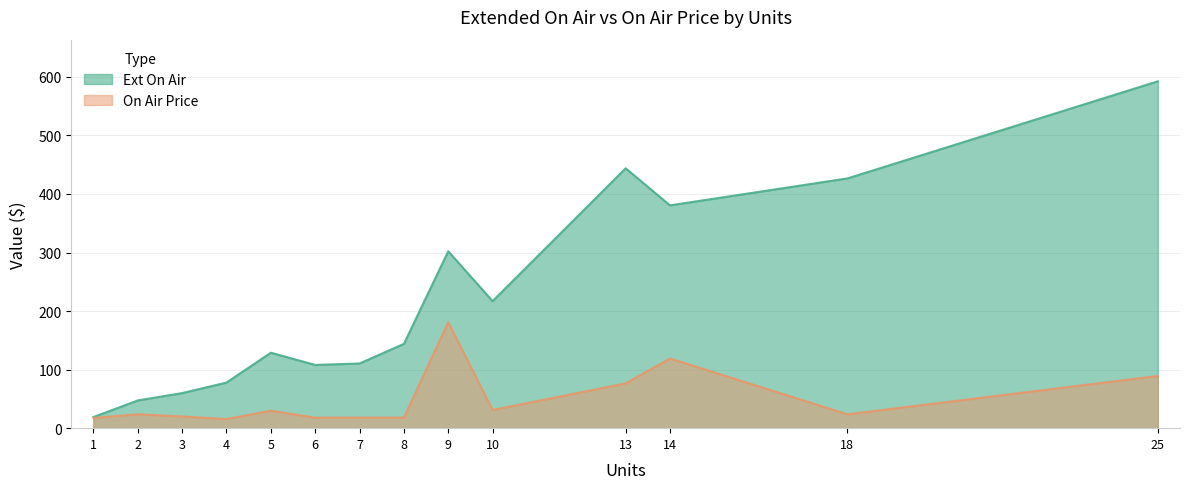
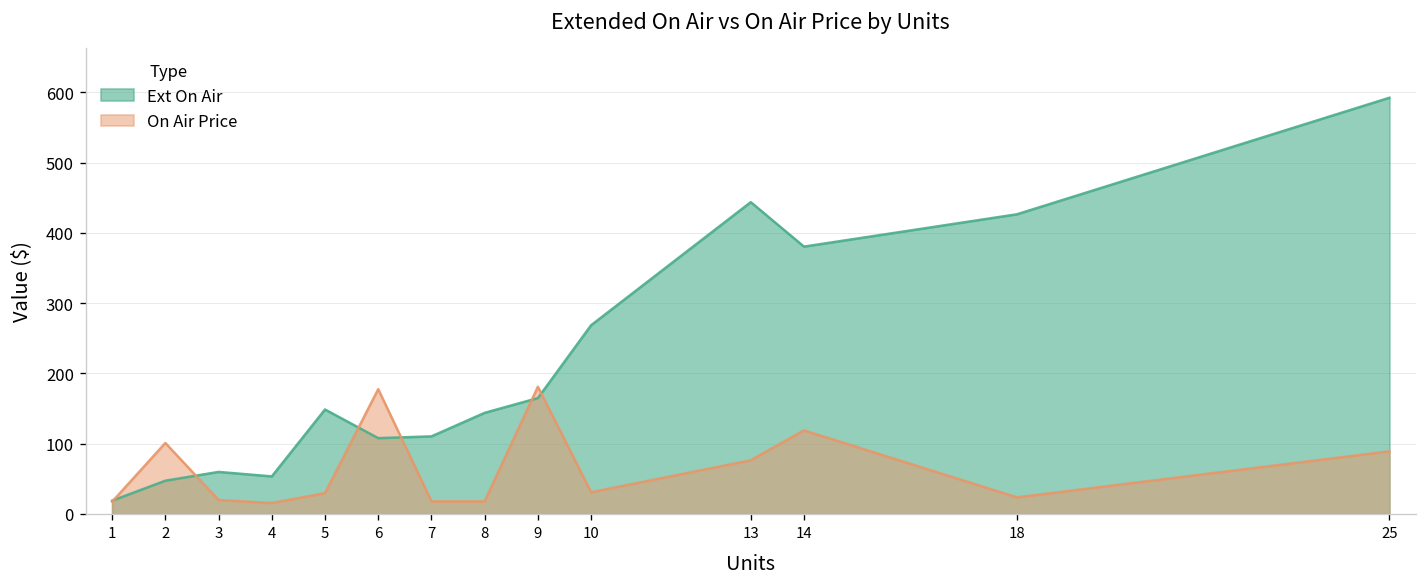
  {
    "Ext On Air": {
      "2": 50,
      "3": 60,
-     "4": 80,
-     "5": 130,
+     "4": 50,
+     "5": 150,
      "6": 110,
      "7": 110,
      "8": 140,
-     "9": 300,
-     "10": 220,
+     "9": 170,
+     "10": 270,
      "13": 440,
      "14": 380,
      "18": 430,
      "25": 590
    },
    "On Air Price": {
-     "2": 20,
+     "2": 100,
      "3": 20,
      "4": 20,
      "5": 30,
-     "6": 20,
+     "6": 180,
      "7": 20,
      "8": 20,
      "9": 180,
      "10": 30,
      "13": 80,
      "14": 120,
      "18": 20,
      "25": 90
    }
  }
